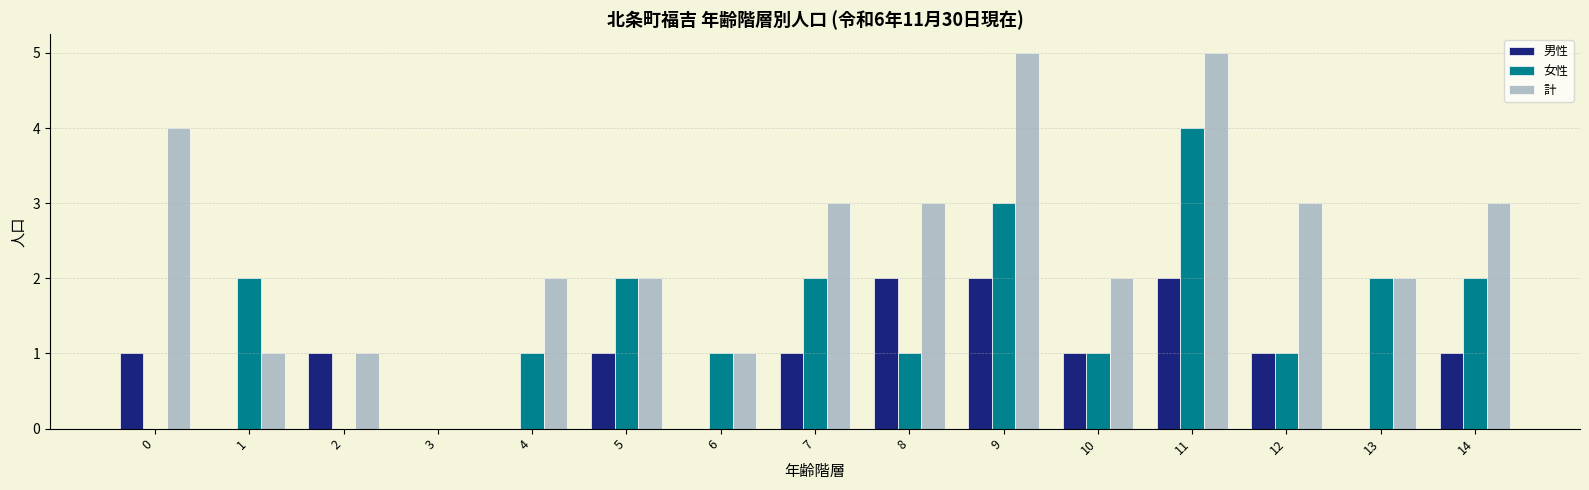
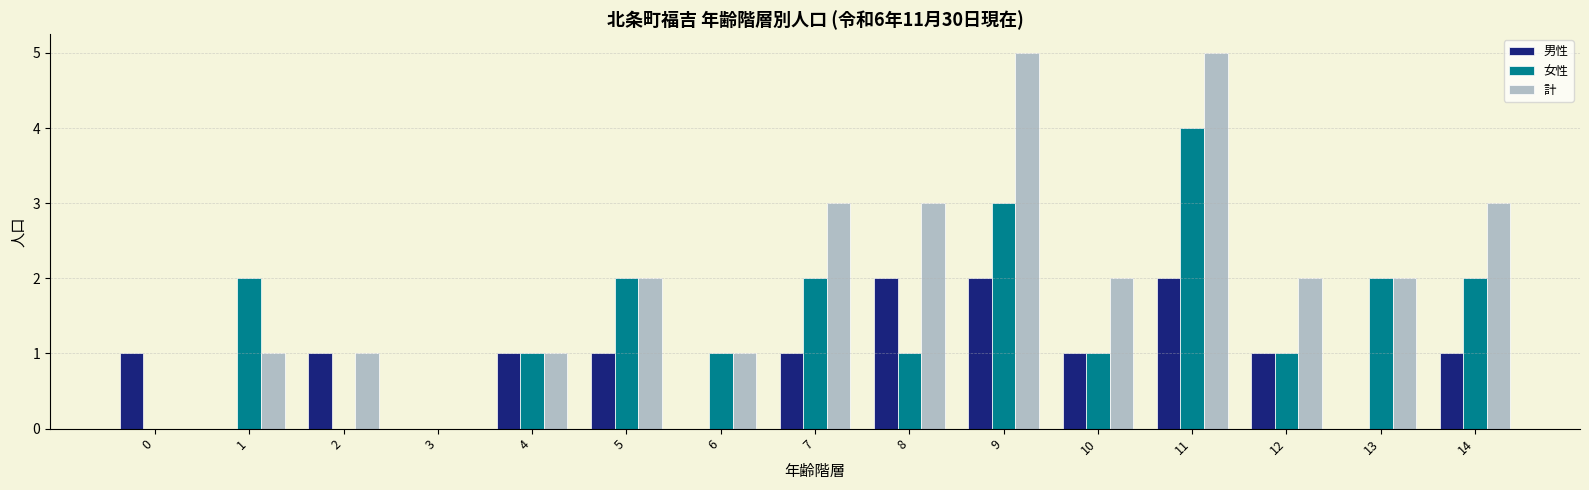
  {
    "男性": {
      "0": 1,
      "1": 0,
      "2": 1,
      "3": 0,
-     "4": 0,
+     "4": 1,
      "5": 1,
      "6": 0,
      "7": 1,
      "8": 2,
      "9": 2,
      "10": 1,
      "11": 2,
      "12": 1,
      "13": 0,
      "14": 1
    },
    "女性": {
      "0": 0,
      "1": 2,
      "2": 0,
      "3": 0,
      "4": 1,
      "5": 2,
      "6": 1,
      "7": 2,
      "8": 1,
      "9": 3,
      "10": 1,
      "11": 4,
      "12": 1,
      "13": 2,
      "14": 2
    },
    "計": {
-     "0": 4,
+     "0": 0,
      "1": 1,
      "2": 1,
      "3": 0,
-     "4": 2,
+     "4": 1,
      "5": 2,
      "6": 1,
      "7": 3,
      "8": 3,
      "9": 5,
      "10": 2,
      "11": 5,
-     "12": 3,
+     "12": 2,
      "13": 2,
      "14": 3
    }
  }
